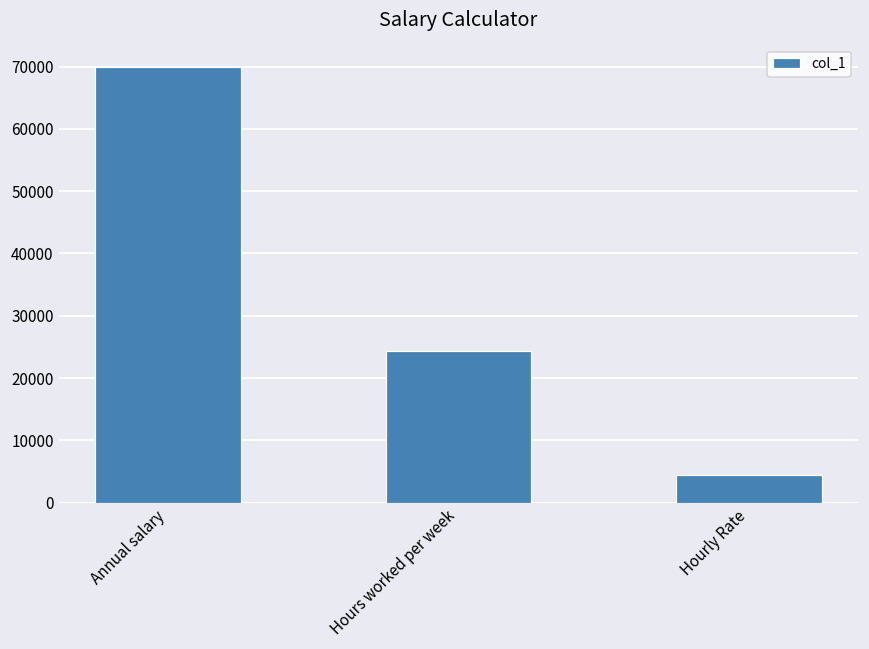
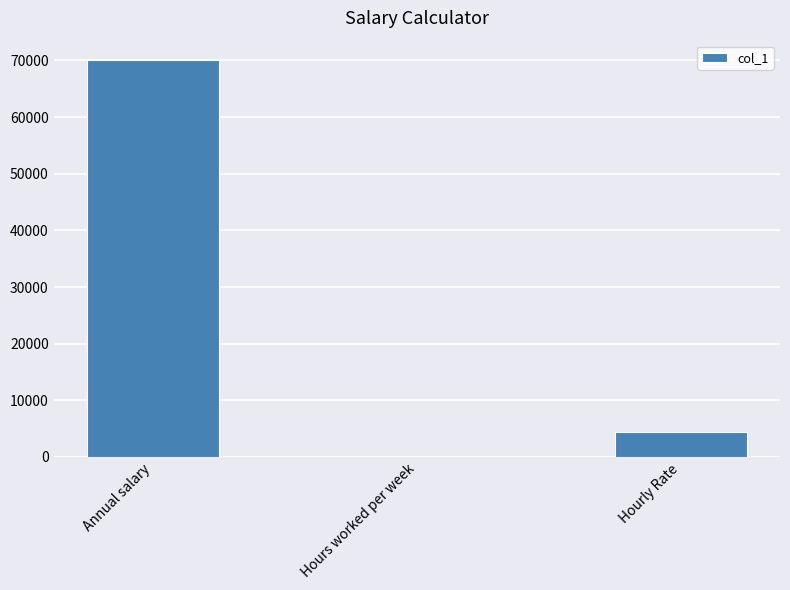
  {
    "Annual salary": 70000,
-   "Hours worked per week": 24000,
+   "Hours worked per week": 0,
    "Hourly Rate": 4000
  }
